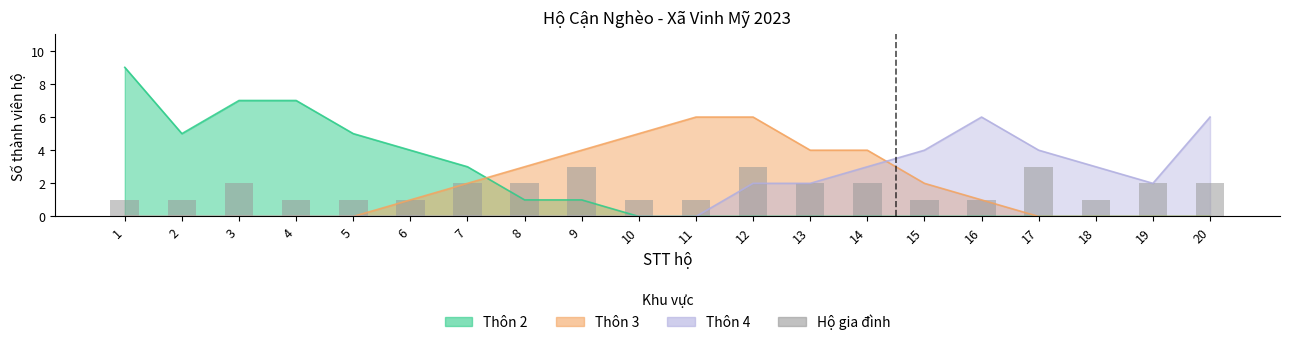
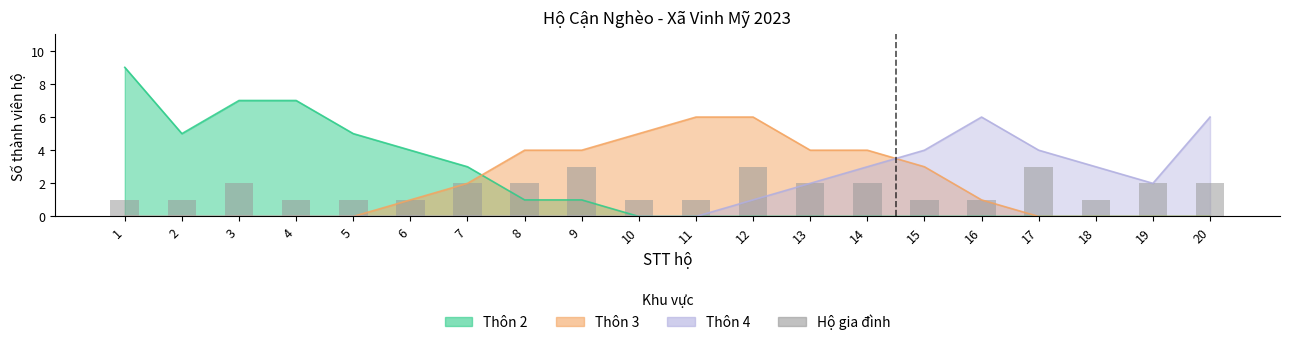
  {
    "Thôn 2": {
      "1": 9,
      "2": 5,
      "3": 7,
      "4": 7,
      "5": 5,
      "6": 4,
      "7": 3,
      "8": 1,
      "9": 1,
      "12": 0,
      "13": 0,
      "14": 0,
      "15": 0,
      "16": 0
    },
    "Hộ gia đình": {
      "1": 1,
      "2": 1,
      "3": 2,
      "4": 1,
      "5": 1,
      "6": 1,
      "7": 2,
      "8": 2,
      "9": 3,
      "10": 1,
      "11": 1,
      "12": 3,
      "13": 2,
      "14": 2,
      "15": 1,
      "16": 1,
      "17": 3,
      "18": 1,
      "19": 2,
      "20": 2
    },
    "Thôn 3": {
      "6": 1,
      "7": 2,
-     "8": 3,
+     "8": 4,
      "9": 4,
      "10": 5,
      "11": 6,
      "12": 6,
      "13": 4,
      "14": 4,
-     "15": 2,
+     "15": 3,
      "16": 1
    },
    "Thôn 4": {
      "6": 0,
      "7": 0,
      "8": 0,
      "9": 0,
-     "12": 2,
+     "12": 1,
      "13": 2,
      "14": 3,
      "15": 4,
      "16": 6,
      "17": 4,
      "18": 3,
      "19": 2,
      "20": 6
    }
  }
